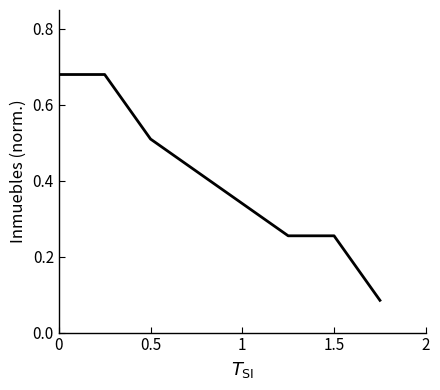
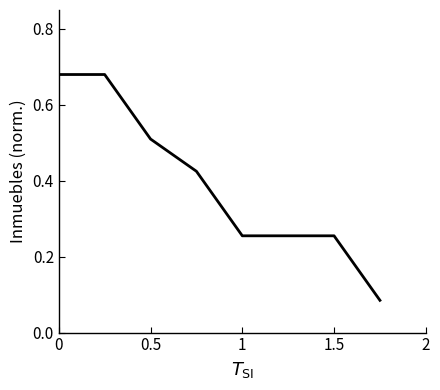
  {
    "0": 0.68,
    "0.5": 0.51,
-   "1": 0.34,
+   "1": 0.26,
    "1.5": 0.26
  }
